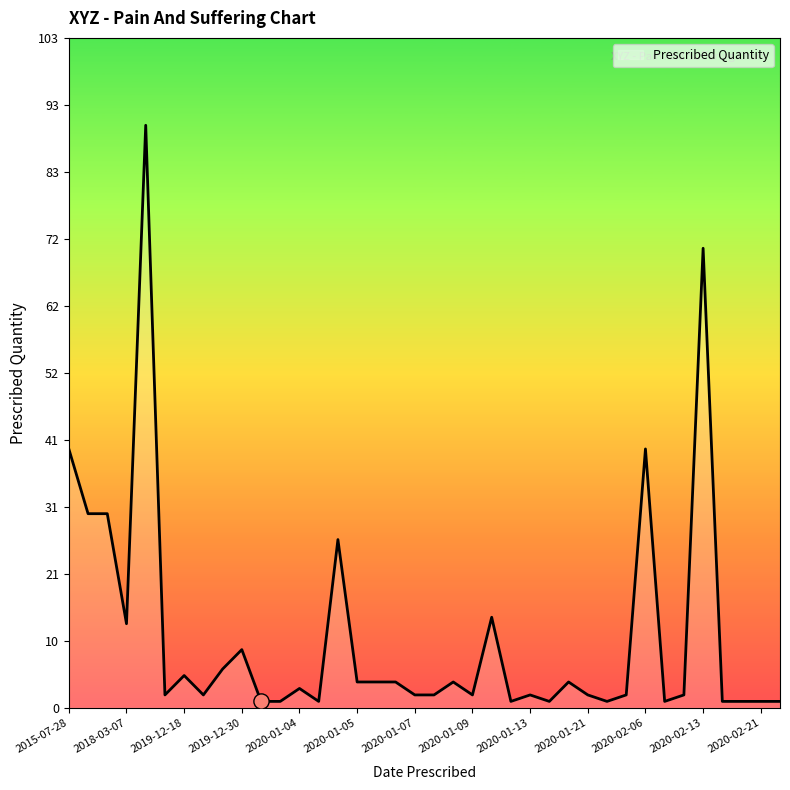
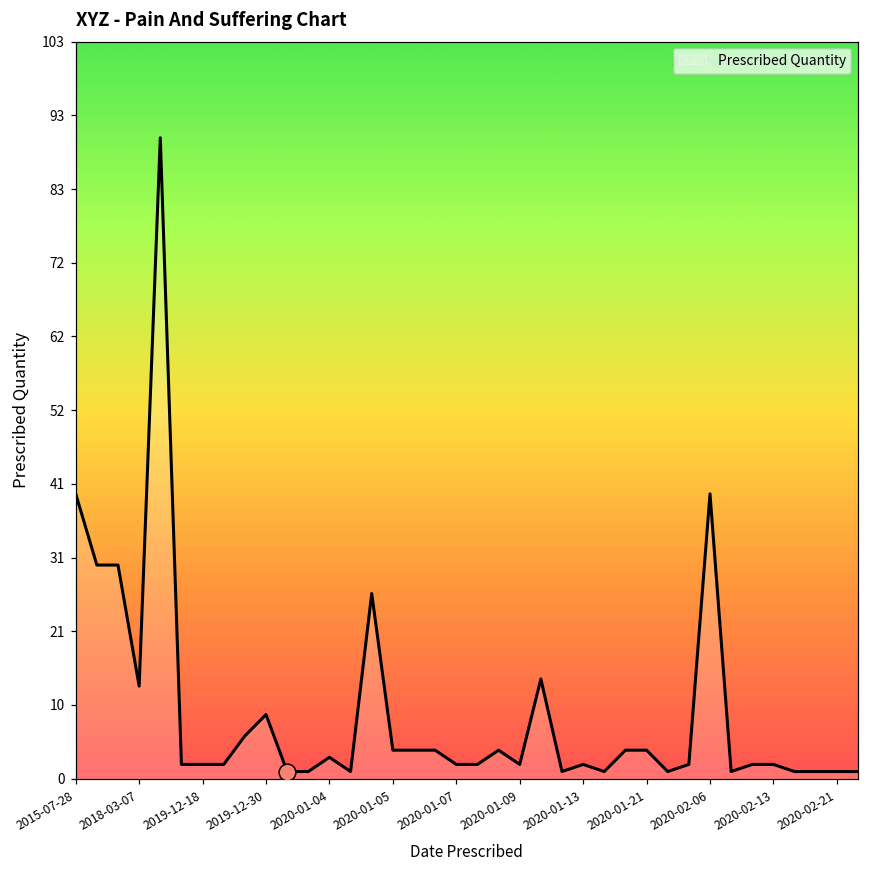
  {
    "Prescribed Quantity": {
      "2015-07-28": 40,
      "2018-03-07": 13,
-     "2019-12-18": 5,
+     "2019-12-18": 2,
      "2019-12-30": 9,
      "2020-01-09": 2,
      "2020-01-13": 2,
-     "2020-01-21": 2,
+     "2020-01-21": 4,
      "2020-02-06": 40,
-     "2020-02-13": 71,
+     "2020-02-13": 2,
      "2020-02-21": 1
    }
  }
